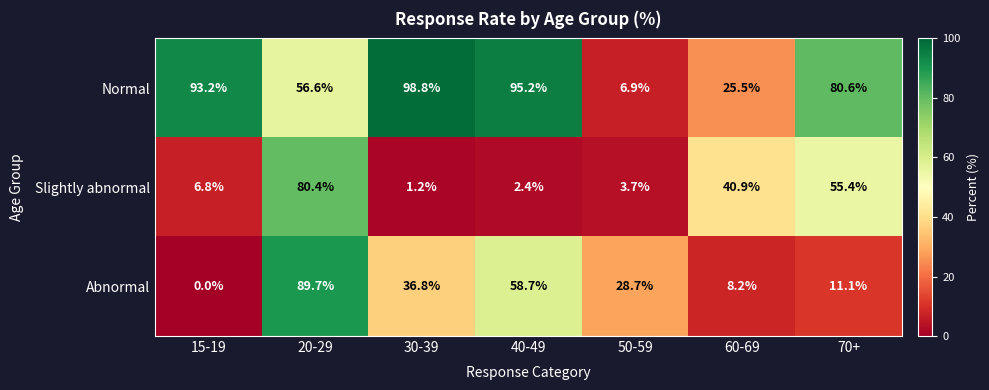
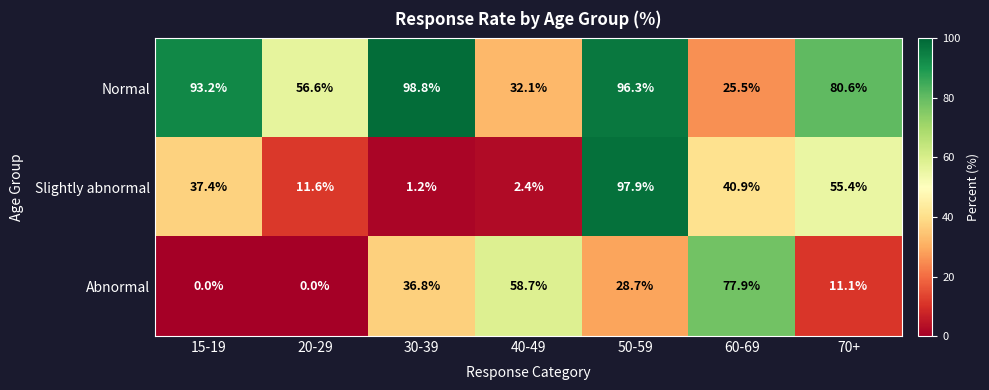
  {
    "Normal": {
      "15-19": "93.2%",
      "20-29": "56.6%",
      "30-39": "98.8%",
-     "40-49": "95.2%",
-     "50-59": "6.9%",
+     "40-49": "32.1%",
+     "50-59": "96.3%",
      "60-69": "25.5%",
      "70+": "80.6%"
    },
    "Slightly abnormal": {
-     "15-19": "6.8%",
-     "20-29": "80.4%",
+     "15-19": "37.4%",
+     "20-29": "11.6%",
      "30-39": "1.2%",
      "40-49": "2.4%",
-     "50-59": "3.7%",
+     "50-59": "97.9%",
      "60-69": "40.9%",
      "70+": "55.4%"
    },
    "Abnormal": {
      "15-19": "0.0%",
-     "20-29": "89.7%",
+     "20-29": "0.0%",
      "30-39": "36.8%",
      "40-49": "58.7%",
      "50-59": "28.7%",
-     "60-69": "8.2%",
+     "60-69": "77.9%",
      "70+": "11.1%"
    }
  }
